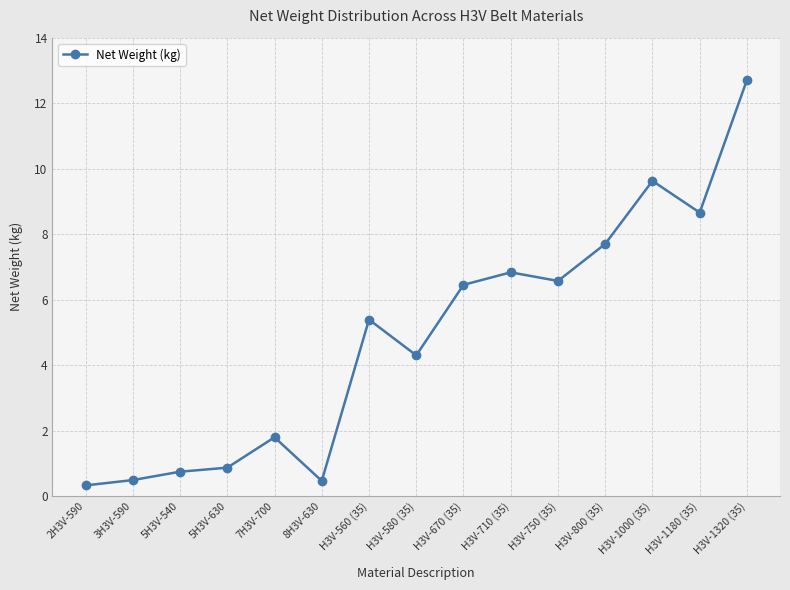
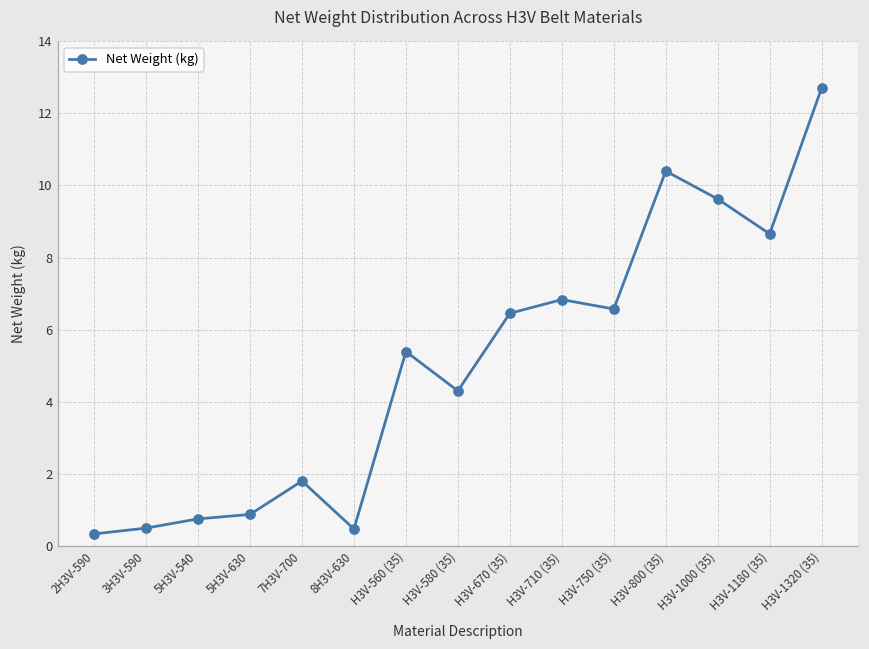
  {
    "2H3V-590": 0.3,
    "3H3V-590": 0.5,
    "5H3V-540": 0.7,
    "5H3V-630": 0.9,
    "7H3V-700": 1.8,
    "8H3V-630": 0.5,
    "H3V-560 (35)": 5.4,
    "H3V-580 (35)": 4.3,
    "H3V-670 (35)": 6.5,
    "H3V-710 (35)": 6.8,
    "H3V-750 (35)": 6.6,
-   "H3V-800 (35)": 7.7,
+   "H3V-800 (35)": 10.4,
    "H3V-1000 (35)": 9.6,
    "H3V-1180 (35)": 8.7,
    "H3V-1320 (35)": 12.7
  }
